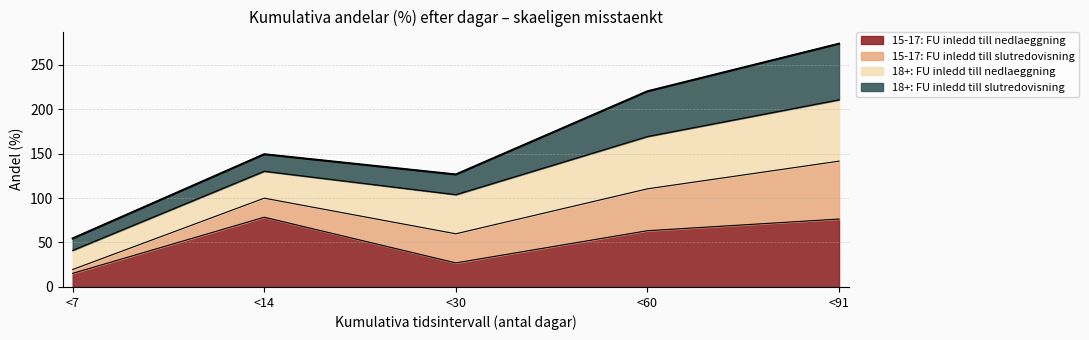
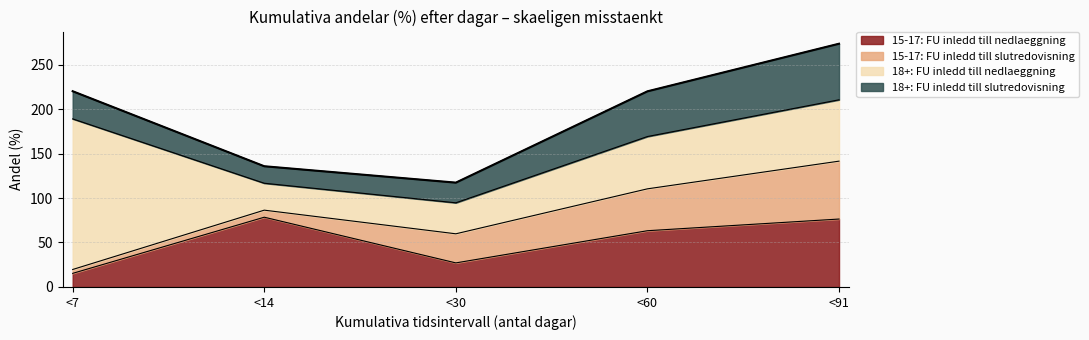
  {
    "15-17: FU inledd till nedlaeggning": {
      "<7": 20,
      "<14": 80,
      "<30": 30,
      "<60": 60,
      "<91": 80
    },
    "15-17: FU inledd till slutredovisning": {
      "<7": 0,
-     "<14": 20,
+     "<14": 10,
      "<30": 30,
      "<60": 50,
      "<91": 70
    },
    "18+: FU inledd till nedlaeggning": {
-     "<7": 20,
+     "<7": 170,
      "<14": 30,
-     "<30": 40,
+     "<30": 30,
      "<60": 60,
      "<91": 70
    },
    "18+: FU inledd till slutredovisning": {
-     "<7": 10,
+     "<7": 30,
      "<14": 20,
      "<30": 20,
      "<60": 50,
      "<91": 60
    }
  }
